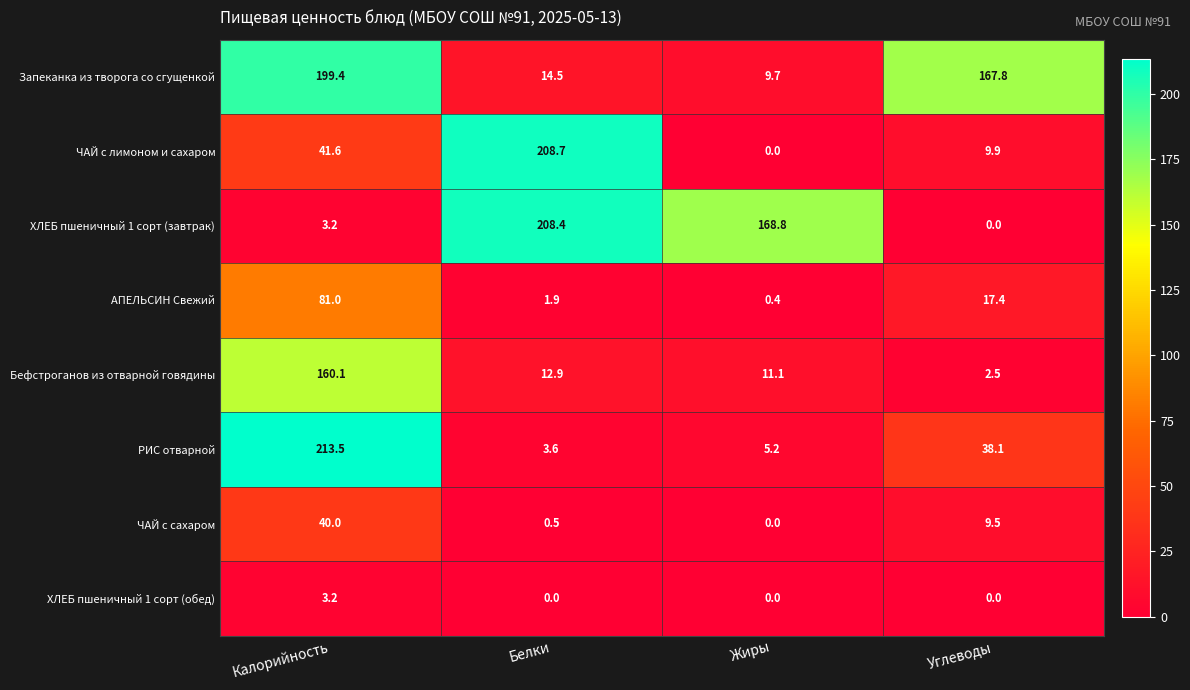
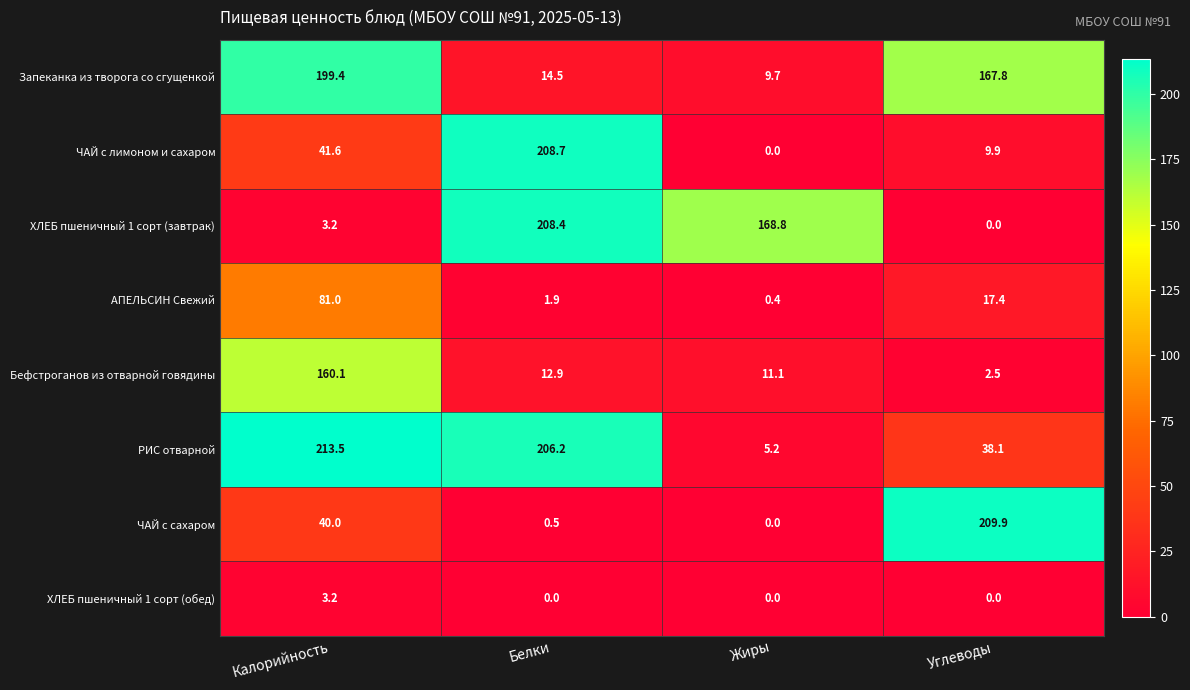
  {
    "Запеканка из творога со сгущенкой": {
      "Калорийность": 199.4,
      "Белки": 14.5,
      "Жиры": 9.7,
      "Углеводы": 167.8
    },
    "ЧАЙ с лимоном и сахаром": {
      "Калорийность": 41.6,
      "Белки": 208.7,
      "Жиры": 0.0,
      "Углеводы": 9.9
    },
    "ХЛЕБ пшеничный 1 сорт (завтрак)": {
      "Калорийность": 3.2,
      "Белки": 208.4,
      "Жиры": 168.8,
      "Углеводы": 0.0
    },
    "АПЕЛЬСИН Свежий": {
      "Калорийность": 81.0,
      "Белки": 1.9,
      "Жиры": 0.4,
      "Углеводы": 17.4
    },
    "Бефстроганов из отварной говядины": {
      "Калорийность": 160.1,
      "Белки": 12.9,
      "Жиры": 11.1,
      "Углеводы": 2.5
    },
    "РИС отварной": {
      "Калорийность": 213.5,
-     "Белки": 3.6,
+     "Белки": 206.2,
      "Жиры": 5.2,
      "Углеводы": 38.1
    },
    "ЧАЙ с сахаром": {
      "Калорийность": 40.0,
      "Белки": 0.5,
      "Жиры": 0.0,
-     "Углеводы": 9.5
+     "Углеводы": 209.9
    },
    "ХЛЕБ пшеничный 1 сорт (обед)": {
      "Калорийность": 3.2,
      "Белки": 0.0,
      "Жиры": 0.0,
      "Углеводы": 0.0
    }
  }
